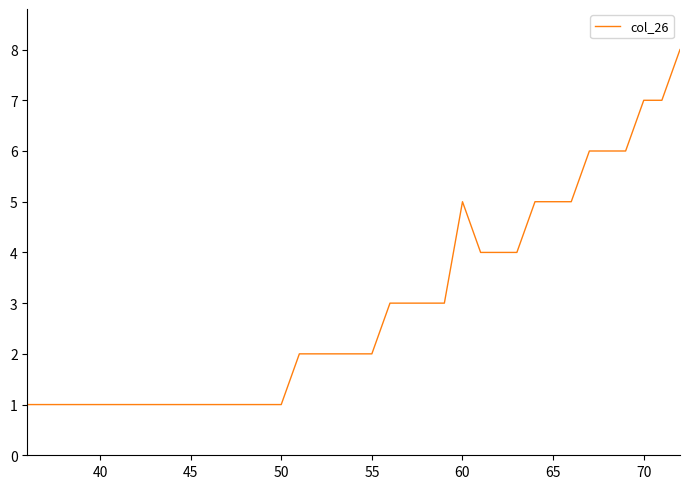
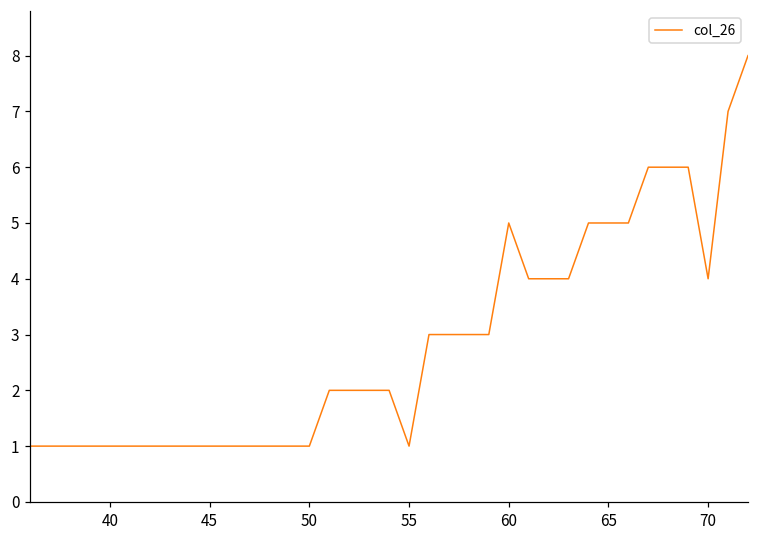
  {
    "40": 1,
    "45": 1,
    "50": 1,
-   "55": 2,
+   "55": 1,
    "60": 5,
    "65": 5,
-   "70": 7
+   "70": 4
  }
